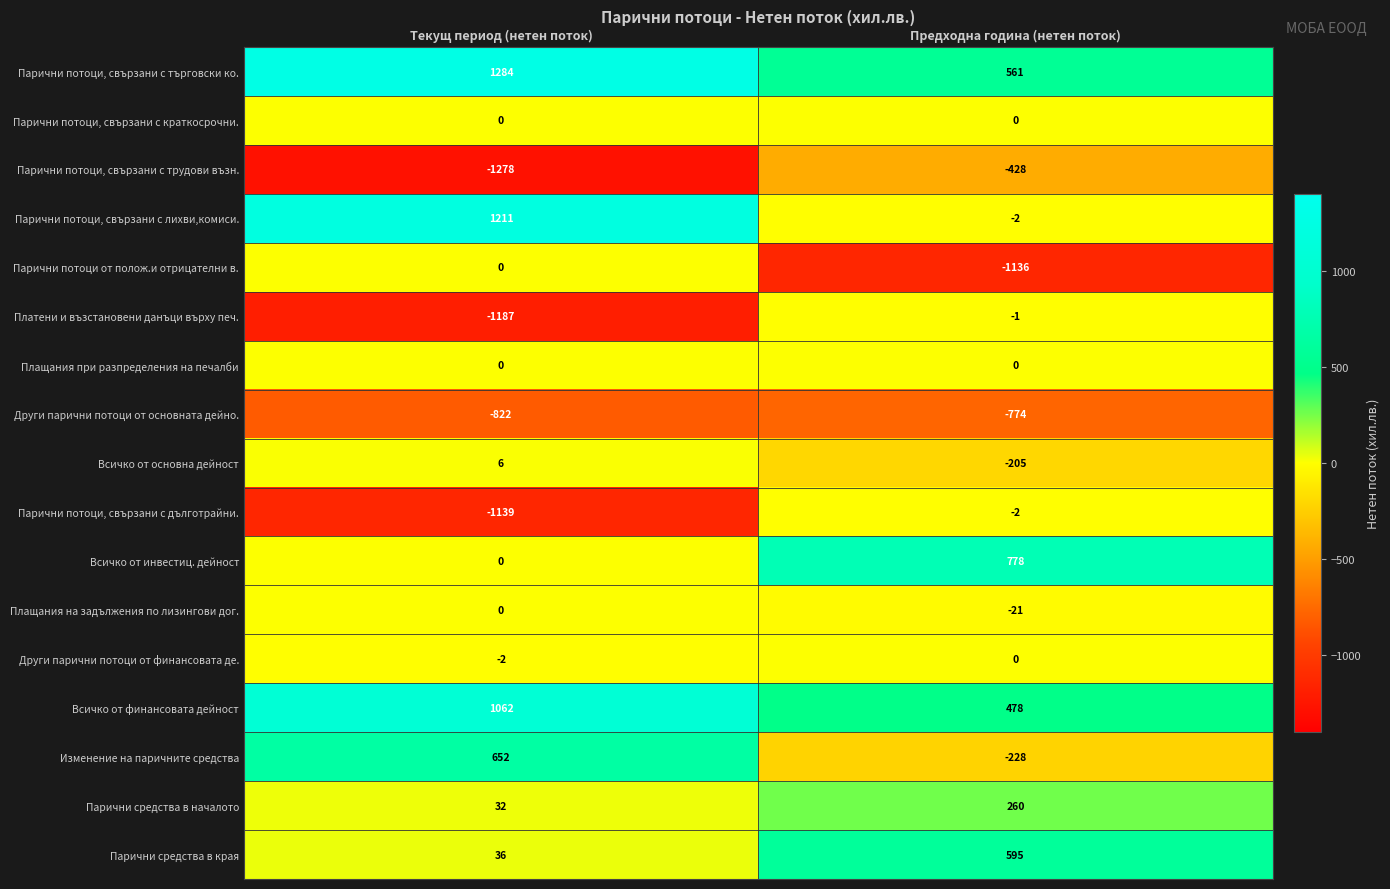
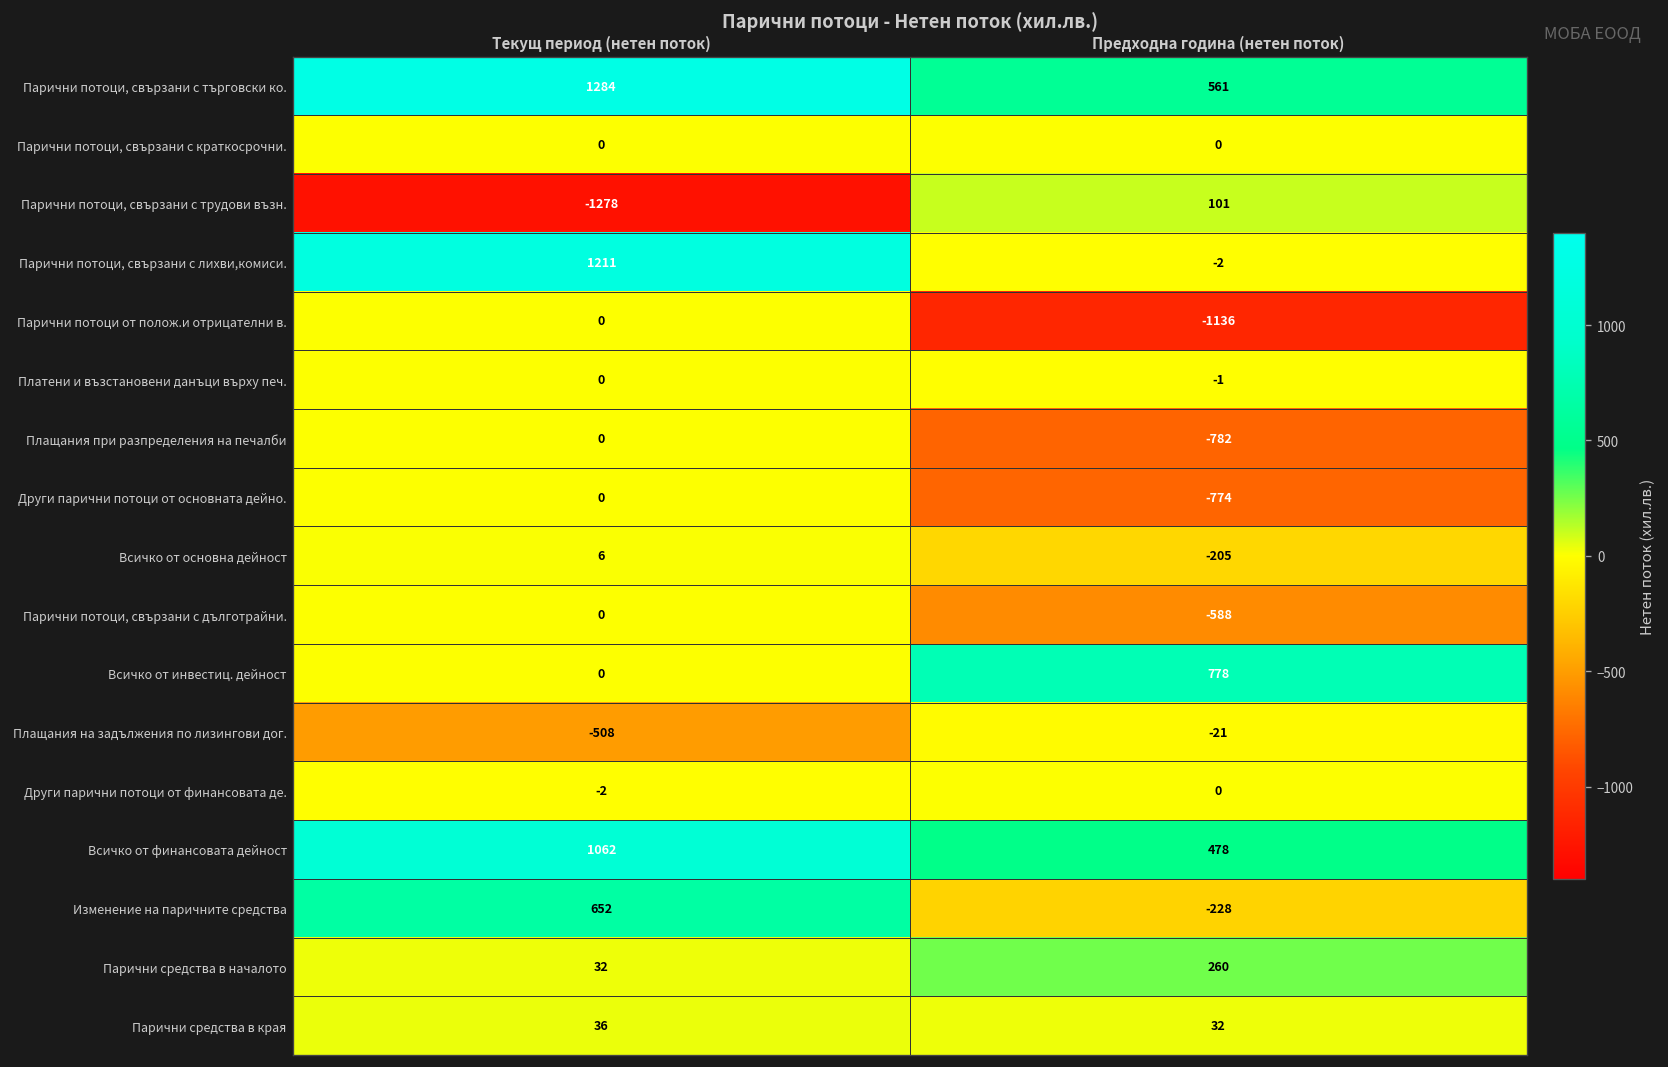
  {
    "Парични потоци, свързани с търговски ко.": {
      "Текущ период (нетен поток)": 1284,
      "Предходна година (нетен поток)": 561
    },
    "Парични потоци, свързани с краткосрочни.": {
      "Текущ период (нетен поток)": 0,
      "Предходна година (нетен поток)": 0
    },
    "Парични потоци, свързани с трудови възн.": {
      "Текущ период (нетен поток)": -1278,
-     "Предходна година (нетен поток)": -428
+     "Предходна година (нетен поток)": 101
    },
    "Парични потоци, свързани с лихви,комиси.": {
      "Текущ период (нетен поток)": 1211,
      "Предходна година (нетен поток)": -2
    },
    "Парични потоци от полож.и отрицателни в.": {
      "Текущ период (нетен поток)": 0,
      "Предходна година (нетен поток)": -1136
    },
    "Платени и възстановени данъци върху печ.": {
-     "Текущ период (нетен поток)": -1187,
+     "Текущ период (нетен поток)": 0,
      "Предходна година (нетен поток)": -1
    },
    "Плащания при разпределения на печалби": {
      "Текущ период (нетен поток)": 0,
-     "Предходна година (нетен поток)": 0
+     "Предходна година (нетен поток)": -782
    },
    "Други парични потоци от основната дейно.": {
-     "Текущ период (нетен поток)": -822,
+     "Текущ период (нетен поток)": 0,
      "Предходна година (нетен поток)": -774
    },
    "Всичко от основна дейност": {
      "Текущ период (нетен поток)": 6,
      "Предходна година (нетен поток)": -205
    },
    "Парични потоци, свързани с дълготрайни.": {
-     "Текущ период (нетен поток)": -1139,
-     "Предходна година (нетен поток)": -2
+     "Текущ период (нетен поток)": 0,
+     "Предходна година (нетен поток)": -588
    },
    "Всичко от инвестиц. дейност": {
      "Текущ период (нетен поток)": 0,
      "Предходна година (нетен поток)": 778
    },
    "Плащания на задължения по лизингови дог.": {
-     "Текущ период (нетен поток)": 0,
+     "Текущ период (нетен поток)": -508,
      "Предходна година (нетен поток)": -21
    },
    "Други парични потоци от финансовата де.": {
      "Текущ период (нетен поток)": -2,
      "Предходна година (нетен поток)": 0
    },
    "Всичко от финансовата дейност": {
      "Текущ период (нетен поток)": 1062,
      "Предходна година (нетен поток)": 478
    },
    "Изменение на паричните средства": {
      "Текущ период (нетен поток)": 652,
      "Предходна година (нетен поток)": -228
    },
    "Парични средства в началото": {
      "Текущ период (нетен поток)": 32,
      "Предходна година (нетен поток)": 260
    },
    "Парични средства в края": {
      "Текущ период (нетен поток)": 36,
-     "Предходна година (нетен поток)": 595
+     "Предходна година (нетен поток)": 32
    }
  }
